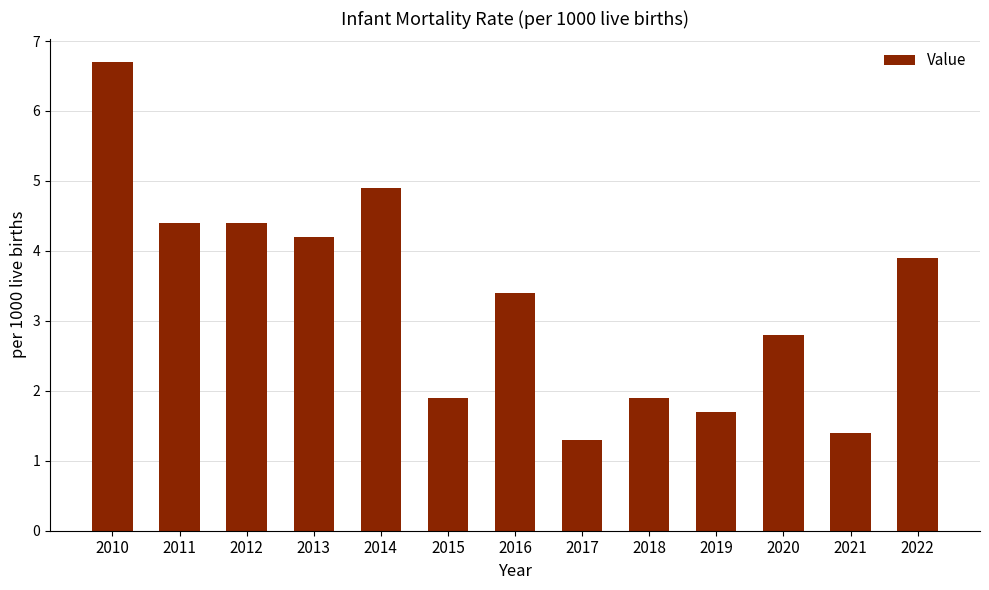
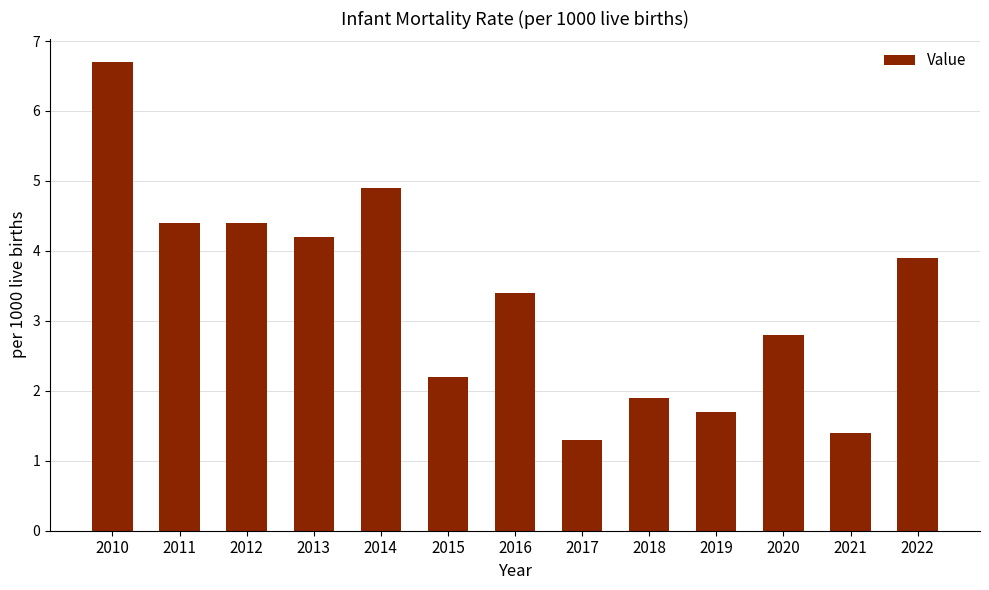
  {
    "2010": 6.7,
    "2011": 4.4,
    "2012": 4.4,
    "2013": 4.2,
    "2014": 4.9,
-   "2015": 1.9,
+   "2015": 2.2,
    "2016": 3.4,
    "2017": 1.3,
    "2018": 1.9,
    "2019": 1.7,
    "2020": 2.8,
    "2021": 1.4,
    "2022": 3.9
  }
